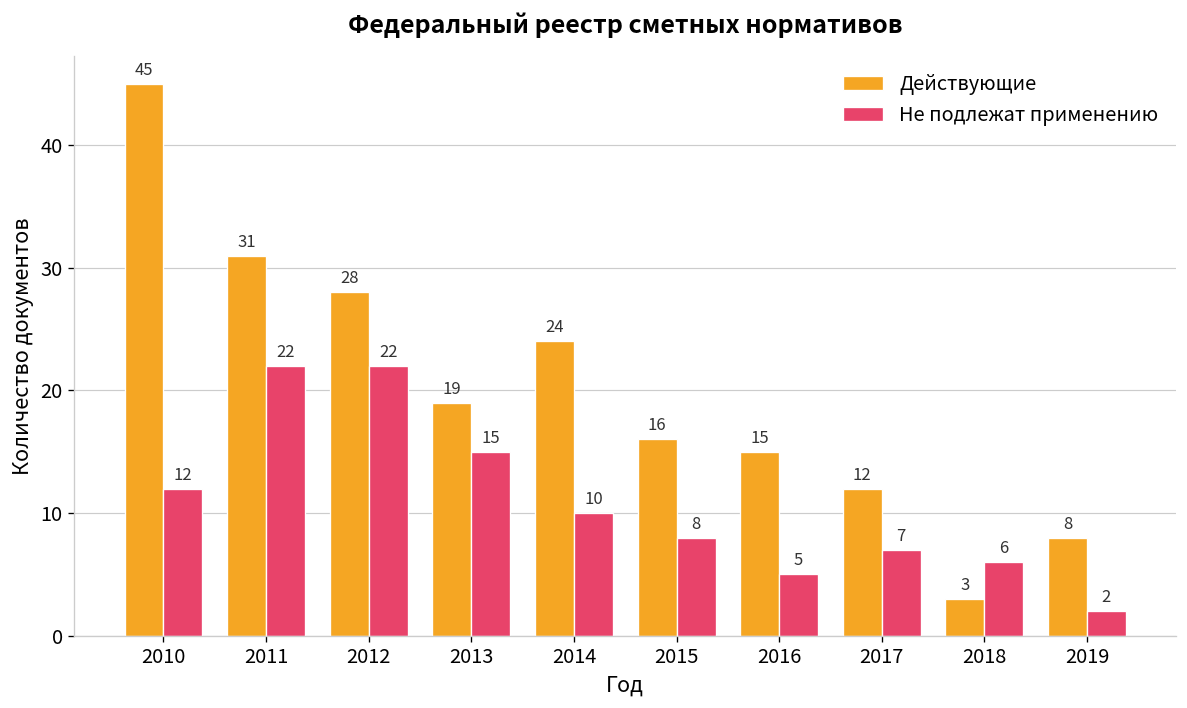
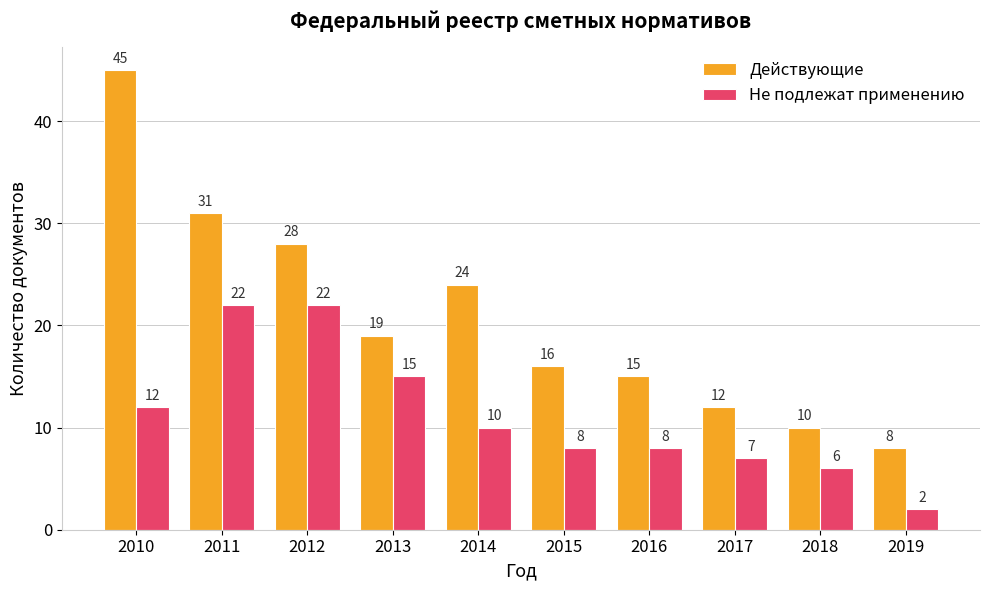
  {
    "Действующие": {
      "2010": 45,
      "2011": 31,
      "2012": 28,
      "2013": 19,
      "2014": 24,
      "2015": 16,
      "2016": 15,
      "2017": 12,
-     "2018": 3,
+     "2018": 10,
      "2019": 8
    },
    "Не подлежат применению": {
      "2010": 12,
      "2011": 22,
      "2012": 22,
      "2013": 15,
      "2014": 10,
      "2015": 8,
-     "2016": 5,
+     "2016": 8,
      "2017": 7,
      "2018": 6,
      "2019": 2
    }
  }
